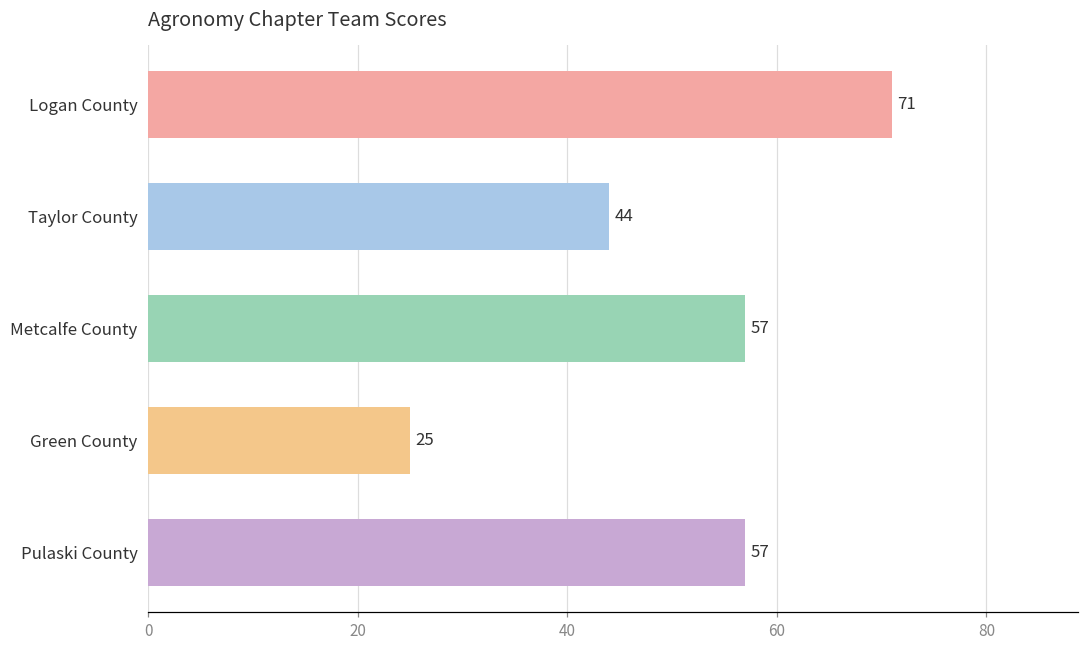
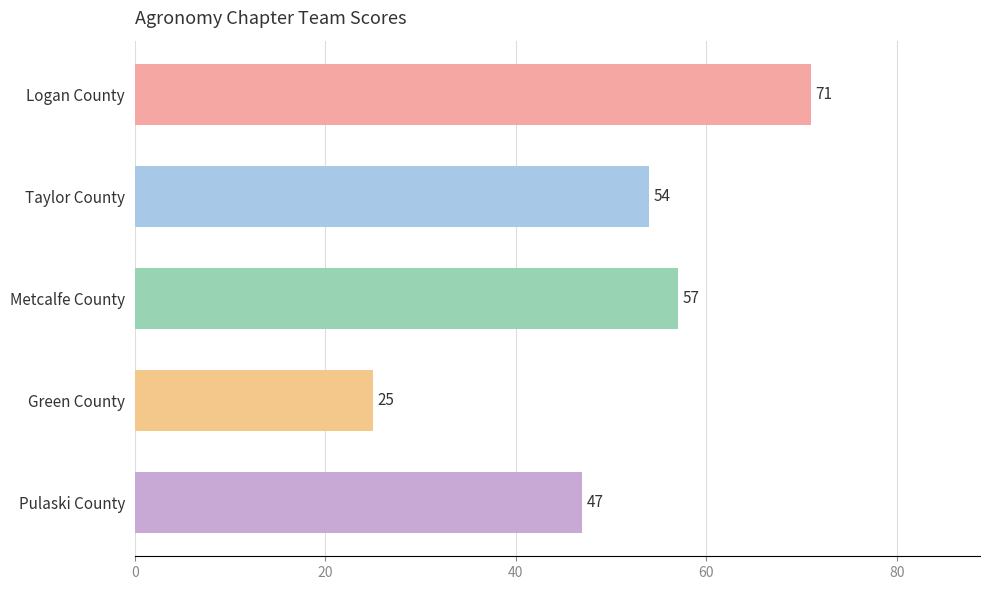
  {
    "Logan County": 71,
-   "Taylor County": 44,
+   "Taylor County": 54,
    "Metcalfe County": 57,
    "Green County": 25,
-   "Pulaski County": 57
+   "Pulaski County": 47
  }
